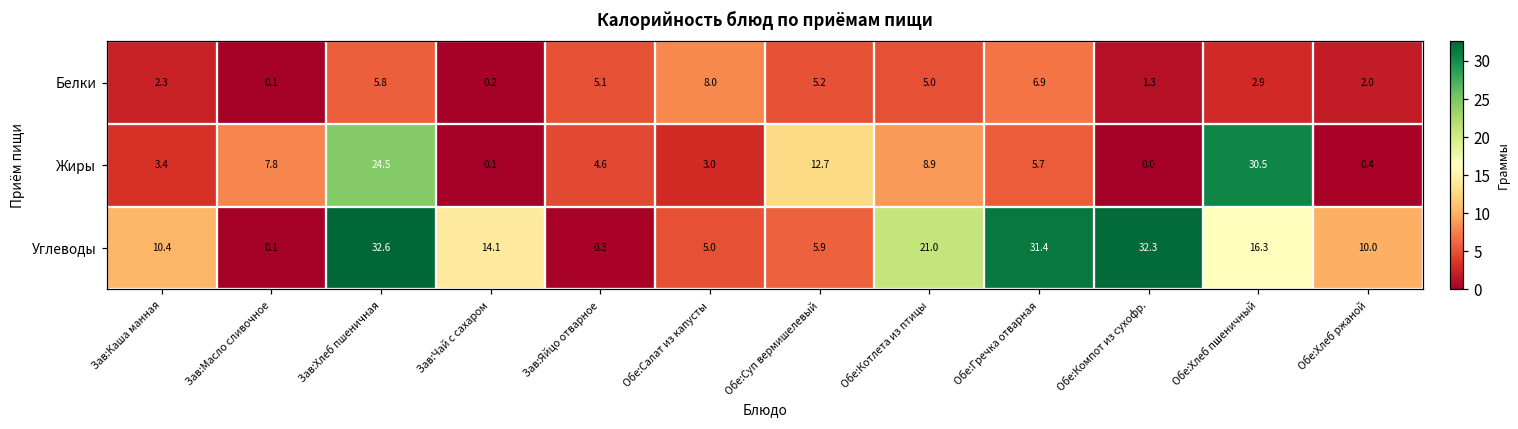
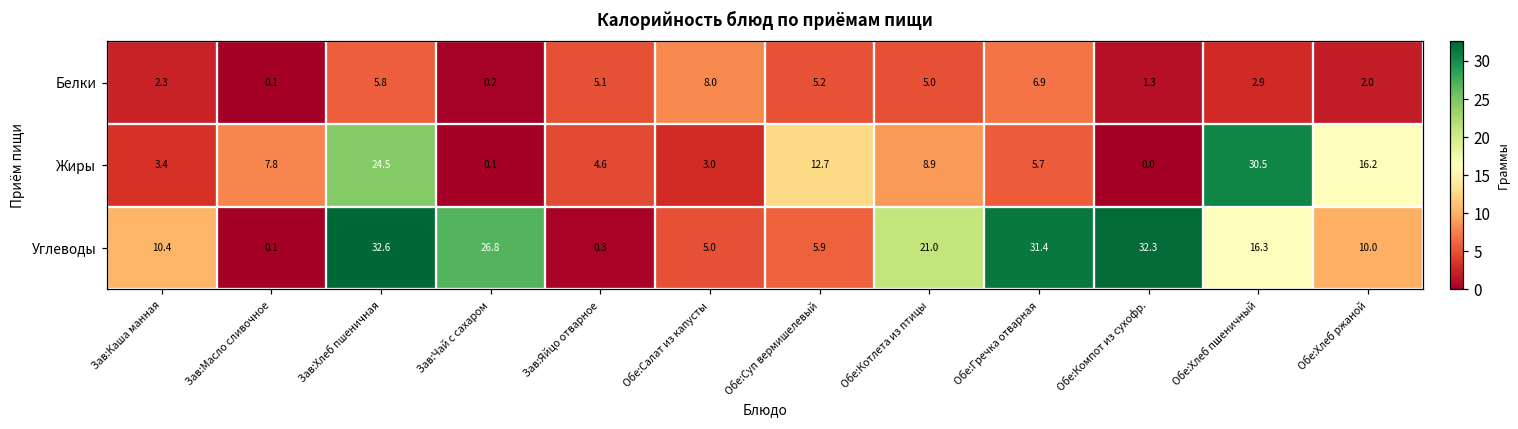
  {
    "Белки": {
      "Зав:Каша манная": 2.3,
      "Зав:Масло сливочное": 0.1,
      "Зав:Хлеб пшеничная": 5.8,
      "Зав:Чай с сахаром": 0.2,
      "Зав:Яйцо отварное": 5.1,
      "Обе:Салат из капусты": 8.0,
      "Обе:Суп вермишелевый": 5.2,
      "Обе:Котлета из птицы": 5.0,
      "Обе:Гречка отварная": 6.9,
      "Обе:Компот из сухофр.": 1.3,
      "Обе:Хлеб пшеничный": 2.9,
      "Обе:Хлеб ржаной": 2.0
    },
    "Жиры": {
      "Зав:Каша манная": 3.4,
      "Зав:Масло сливочное": 7.8,
      "Зав:Хлеб пшеничная": 24.5,
      "Зав:Чай с сахаром": 0.1,
      "Зав:Яйцо отварное": 4.6,
      "Обе:Салат из капусты": 3.0,
      "Обе:Суп вермишелевый": 12.7,
      "Обе:Котлета из птицы": 8.9,
      "Обе:Гречка отварная": 5.7,
      "Обе:Компот из сухофр.": 0.0,
      "Обе:Хлеб пшеничный": 30.5,
-     "Обе:Хлеб ржаной": 0.4
+     "Обе:Хлеб ржаной": 16.2
    },
    "Углеводы": {
      "Зав:Каша манная": 10.4,
      "Зав:Масло сливочное": 0.1,
      "Зав:Хлеб пшеничная": 32.6,
-     "Зав:Чай с сахаром": 14.1,
+     "Зав:Чай с сахаром": 26.8,
      "Зав:Яйцо отварное": 0.3,
      "Обе:Салат из капусты": 5.0,
      "Обе:Суп вермишелевый": 5.9,
      "Обе:Котлета из птицы": 21.0,
      "Обе:Гречка отварная": 31.4,
      "Обе:Компот из сухофр.": 32.3,
      "Обе:Хлеб пшеничный": 16.3,
      "Обе:Хлеб ржаной": 10.0
    }
  }
